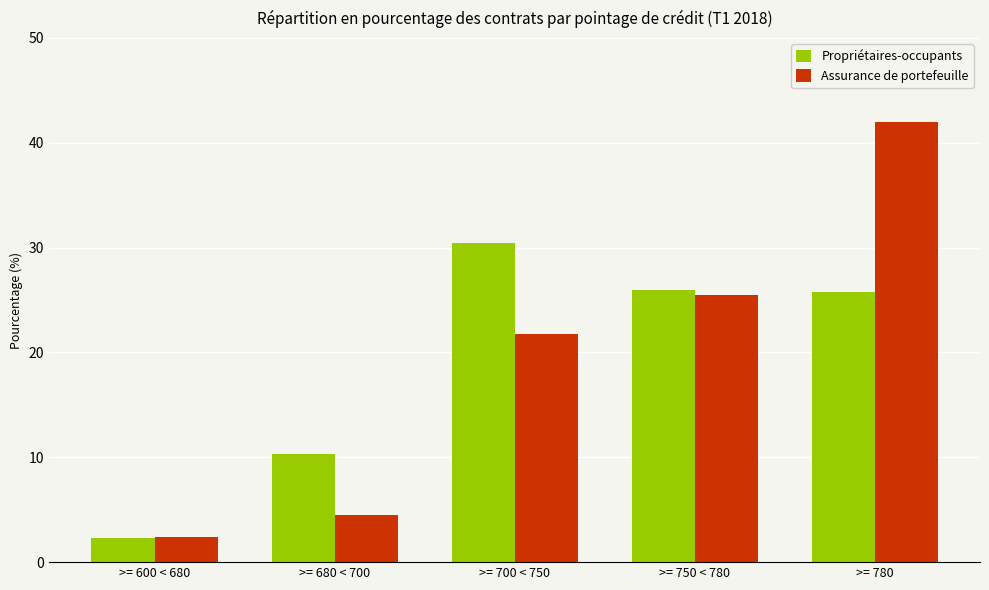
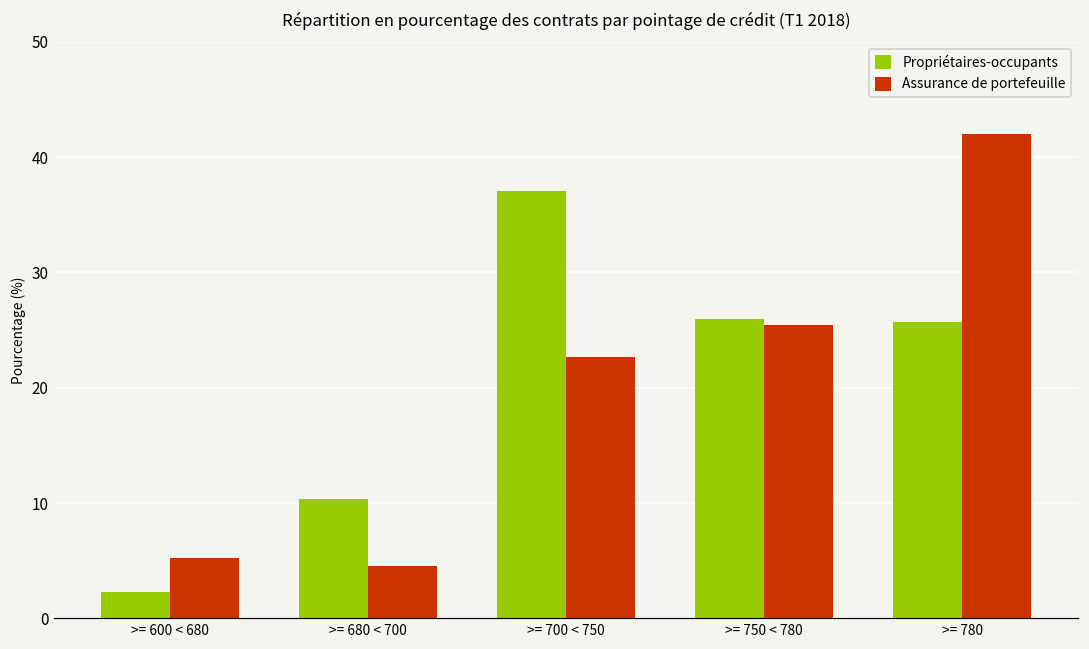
  {
    "Propriétaires-occupants": {
      ">= 600 < 680": 2.3,
      ">= 680 < 700": 10.3,
-     ">= 700 < 750": 30.5,
+     ">= 700 < 750": 37.1,
      ">= 750 < 780": 25.9,
      ">= 780": 25.7
    },
    "Assurance de portefeuille": {
-     ">= 600 < 680": 2.4,
+     ">= 600 < 680": 5.3,
      ">= 680 < 700": 4.5,
-     ">= 700 < 750": 21.7,
+     ">= 700 < 750": 22.6,
      ">= 750 < 780": 25.4,
      ">= 780": 42.0
    }
  }
